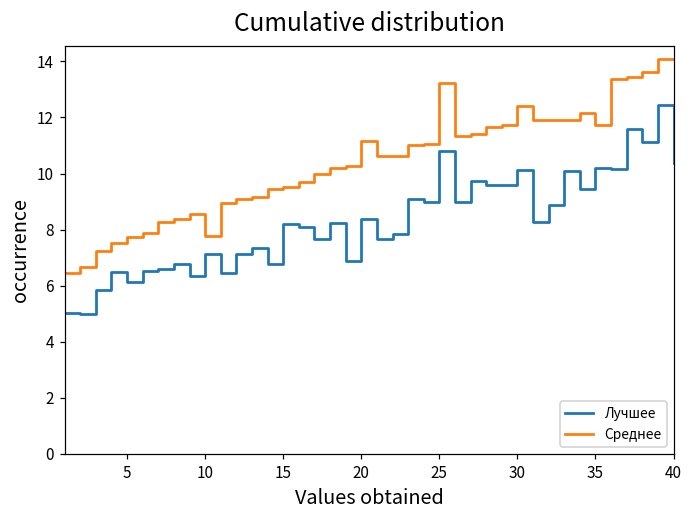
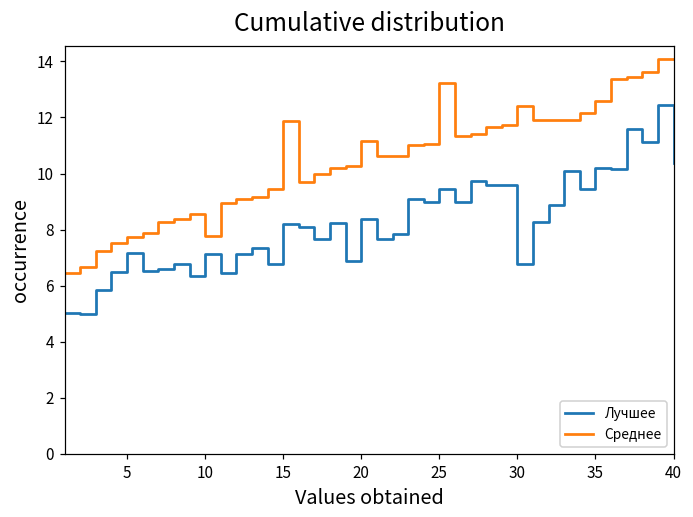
  {
    "Лучшее": {
-     "5": 6.2,
+     "5": 7.2,
      "10": 7.1,
      "15": 8.2,
      "20": 8.4,
-     "25": 10.8,
-     "30": 10.1,
+     "25": 9.5,
+     "30": 6.8,
      "35": 10.2,
      "40": 10.4
    },
    "Среднее": {
      "5": 7.8,
      "10": 7.8,
-     "15": 9.5,
+     "15": 11.9,
      "20": 11.2,
      "25": 13.2,
      "30": 12.4,
-     "35": 11.7,
+     "35": 12.6,
      "40": 14.1
    }
  }
